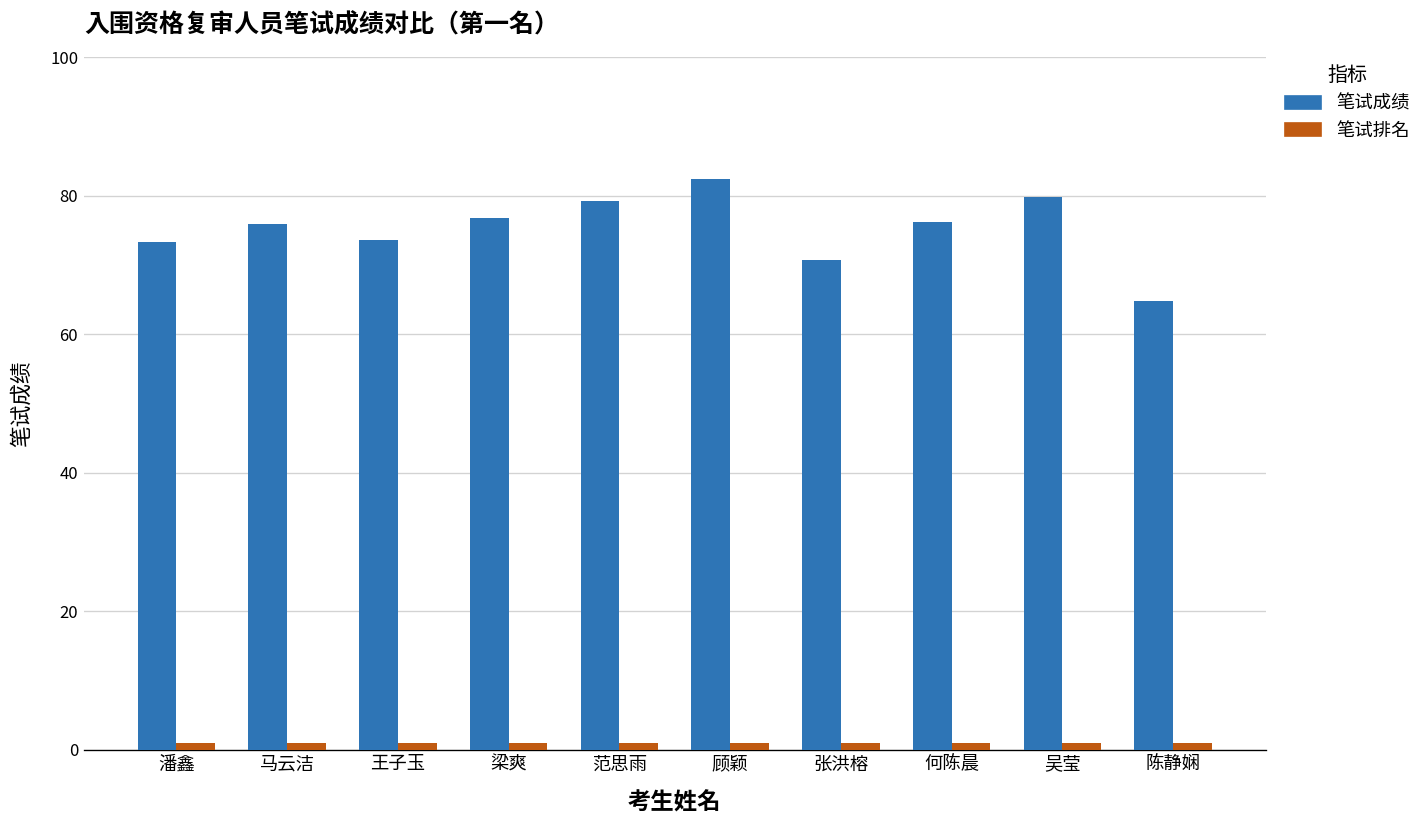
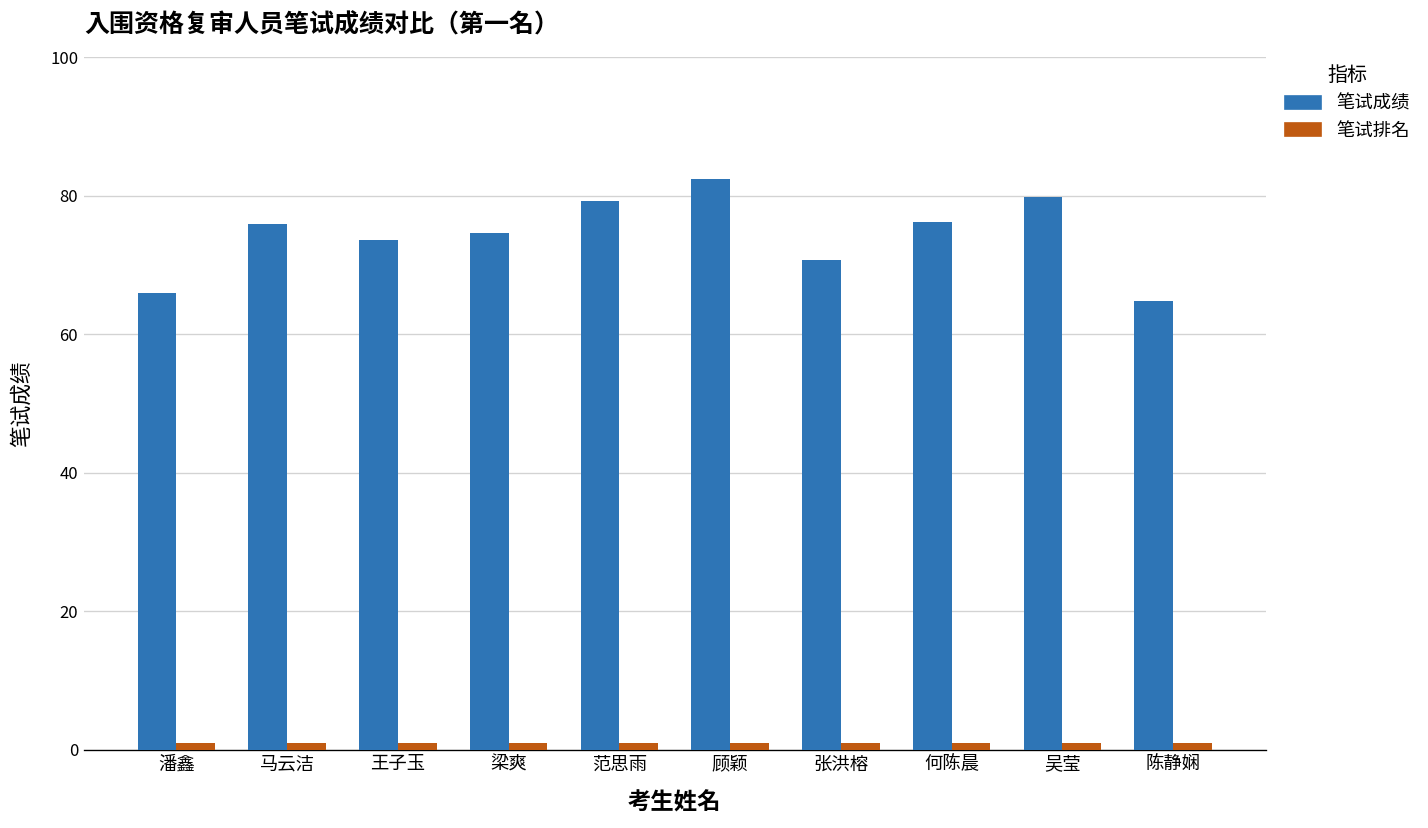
  {
    "笔试成绩": {
-     "潘鑫": 73,
+     "潘鑫": 66,
      "马云洁": 76,
      "王子玉": 74,
-     "梁爽": 77,
+     "梁爽": 75,
      "范思雨": 79,
      "顾颖": 83,
      "张洪榕": 71,
      "何陈晨": 76,
      "吴莹": 80,
      "陈静娴": 65
    },
    "笔试排名": {
      "潘鑫": 1,
      "马云洁": 1,
      "王子玉": 1,
      "梁爽": 1,
      "范思雨": 1,
      "顾颖": 1,
      "张洪榕": 1,
      "何陈晨": 1,
      "吴莹": 1,
      "陈静娴": 1
    }
  }
